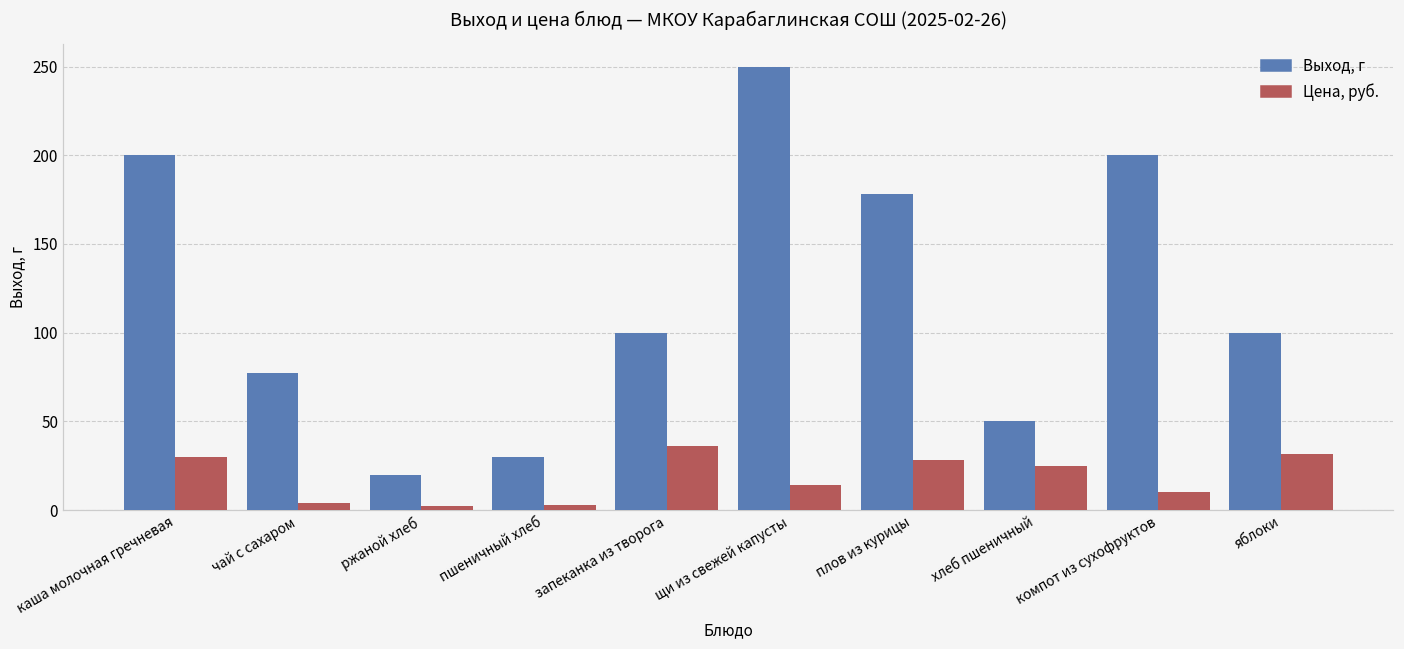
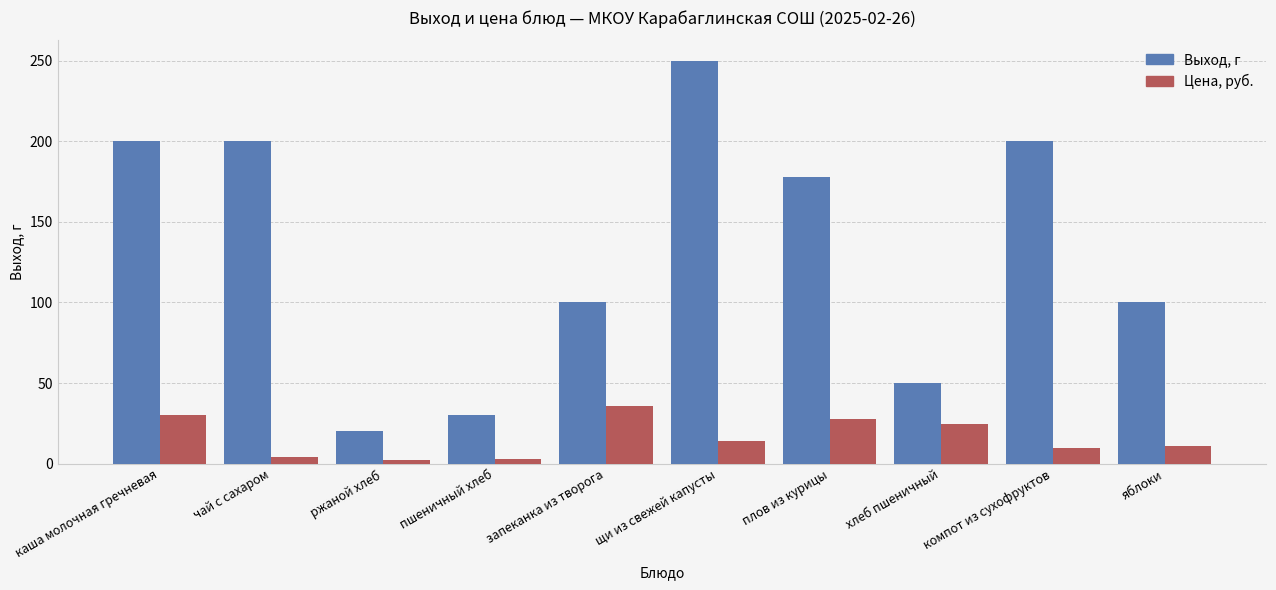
  {
    "Выход, г": {
      "каша молочная гречневая": 200,
-     "чай с сахаром": 77,
+     "чай с сахаром": 200,
      "ржаной хлеб": 20,
      "пшеничный хлеб": 30,
      "запеканка из творога": 100,
      "щи из свежей капусты": 250,
      "плов из курицы": 178,
      "хлеб пшеничный": 50,
      "компот из сухофруктов": 200,
      "яблоки": 100
    },
    "Цена, руб.": {
      "каша молочная гречневая": 30,
      "чай с сахаром": 4,
      "ржаной хлеб": 2,
      "пшеничный хлеб": 3,
      "запеканка из творога": 36,
      "щи из свежей капусты": 14,
      "плов из курицы": 28,
      "хлеб пшеничный": 25,
      "компот из сухофруктов": 10,
-     "яблоки": 32
+     "яблоки": 11
    }
  }
